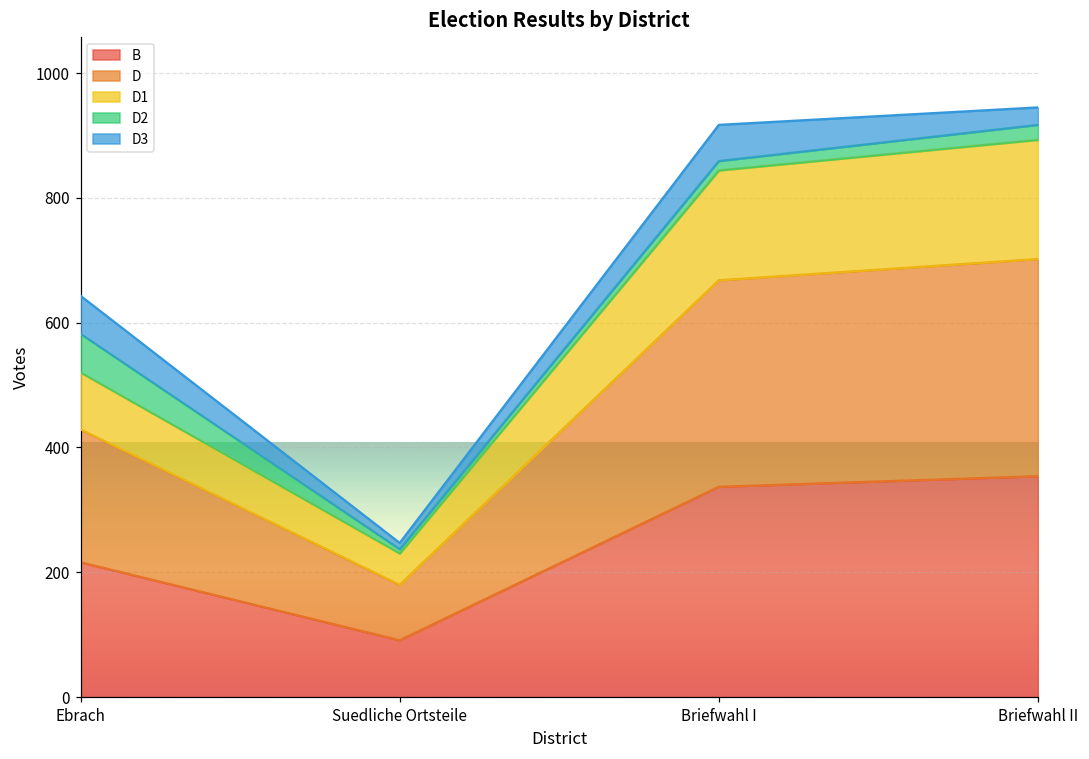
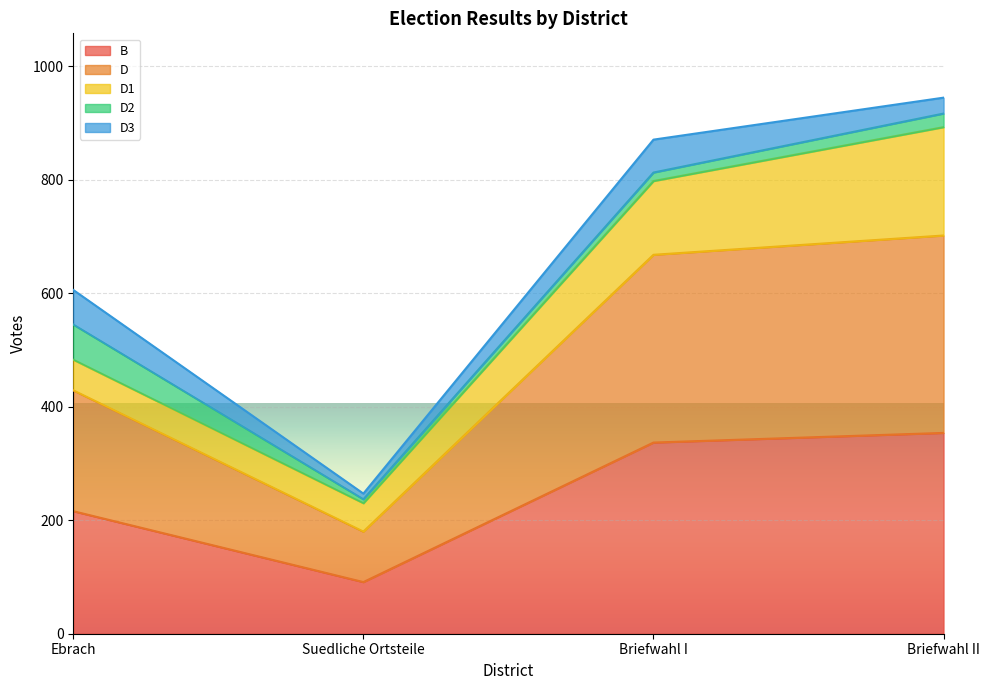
  {
    "D1": {
-     "Ebrach": 90,
+     "Ebrach": 50,
      "Suedliche Ortsteile": 50,
-     "Briefwahl I": 180,
+     "Briefwahl I": 130,
      "Briefwahl II": 190
    },
    "D2": {
      "Ebrach": 60,
      "Suedliche Ortsteile": 10,
      "Briefwahl I": 20,
      "Briefwahl II": 20
    },
    "D3": {
      "Ebrach": 60,
      "Suedliche Ortsteile": 10,
      "Briefwahl I": 60,
      "Briefwahl II": 30
    }
  }
